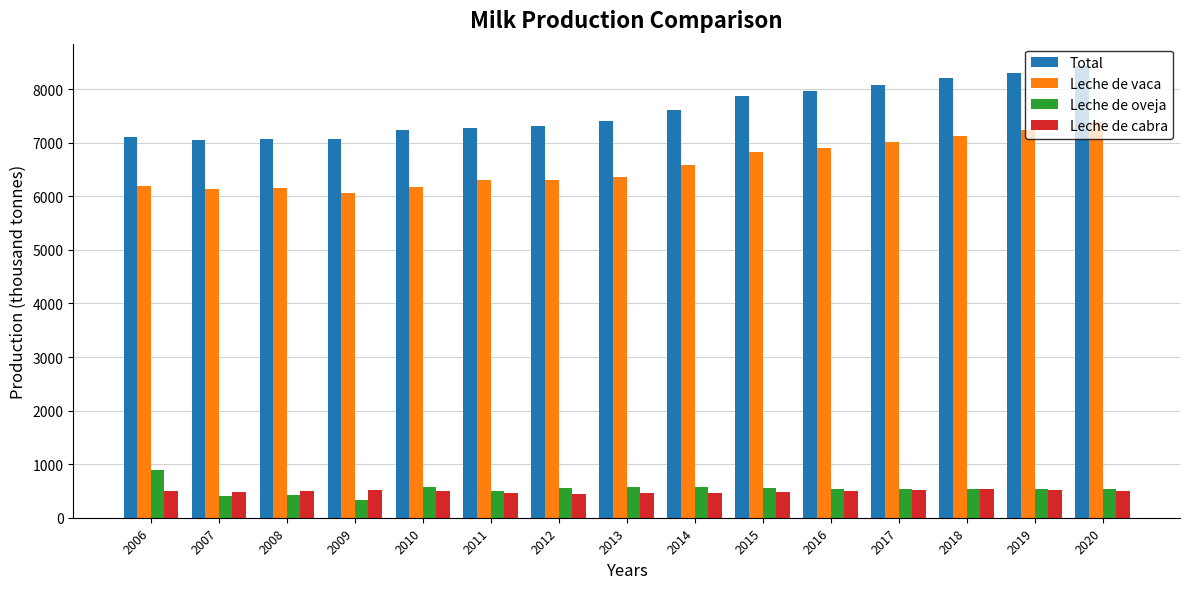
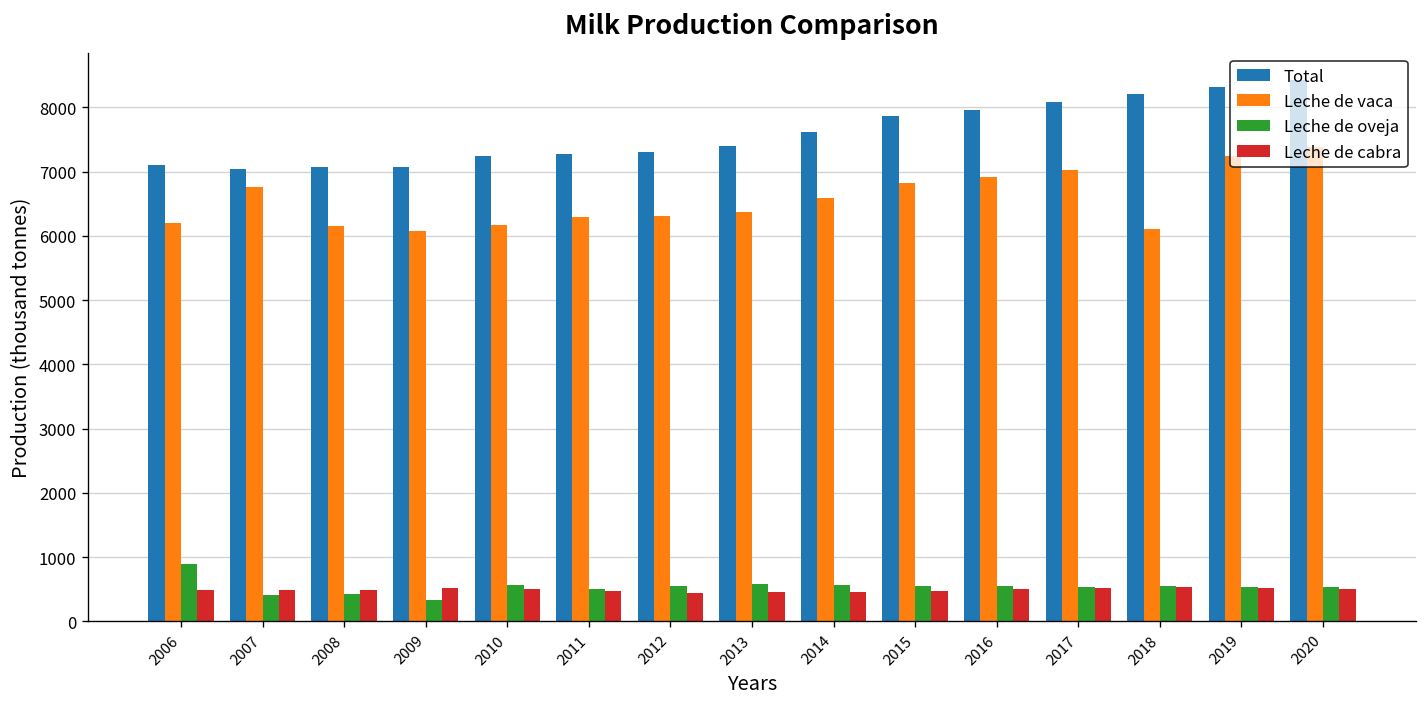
  {
    "Total": {
      "2006": 7100,
      "2007": 7000,
      "2008": 7100,
      "2009": 7100,
      "2010": 7200,
      "2011": 7300,
      "2012": 7300,
      "2013": 7400,
      "2014": 7600,
      "2015": 7900,
      "2016": 8000,
      "2017": 8100,
      "2018": 8200,
      "2019": 8300
    },
    "Leche de vaca": {
      "2006": 6200,
-     "2007": 6100,
+     "2007": 6800,
      "2008": 6200,
      "2009": 6100,
      "2010": 6200,
      "2011": 6300,
      "2012": 6300,
      "2013": 6400,
      "2014": 6600,
      "2015": 6800,
      "2016": 6900,
      "2017": 7000,
-     "2018": 7100
+     "2018": 6100
    },
    "Leche de oveja": {
      "2006": 900,
      "2007": 400,
      "2008": 400,
      "2009": 300,
      "2010": 600,
      "2011": 500,
      "2012": 600,
      "2013": 600,
      "2014": 600,
      "2015": 600,
      "2016": 500,
      "2017": 500,
      "2018": 500,
      "2019": 500,
      "2020": 500
    },
    "Leche de cabra": {
      "2006": 500,
      "2007": 500,
      "2008": 500,
      "2009": 500,
      "2010": 500,
      "2011": 500,
      "2012": 400,
      "2013": 500,
      "2014": 500,
      "2015": 500,
      "2016": 500,
      "2017": 500,
      "2018": 500,
      "2019": 500,
      "2020": 500
    }
  }
